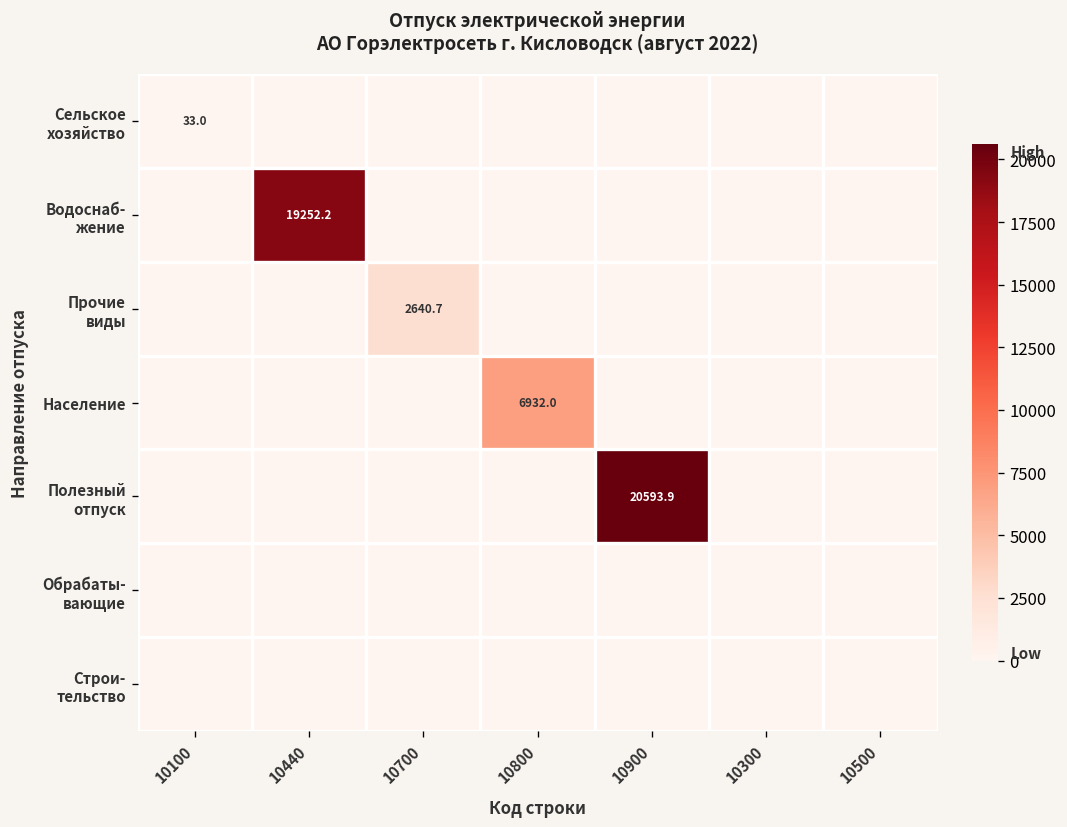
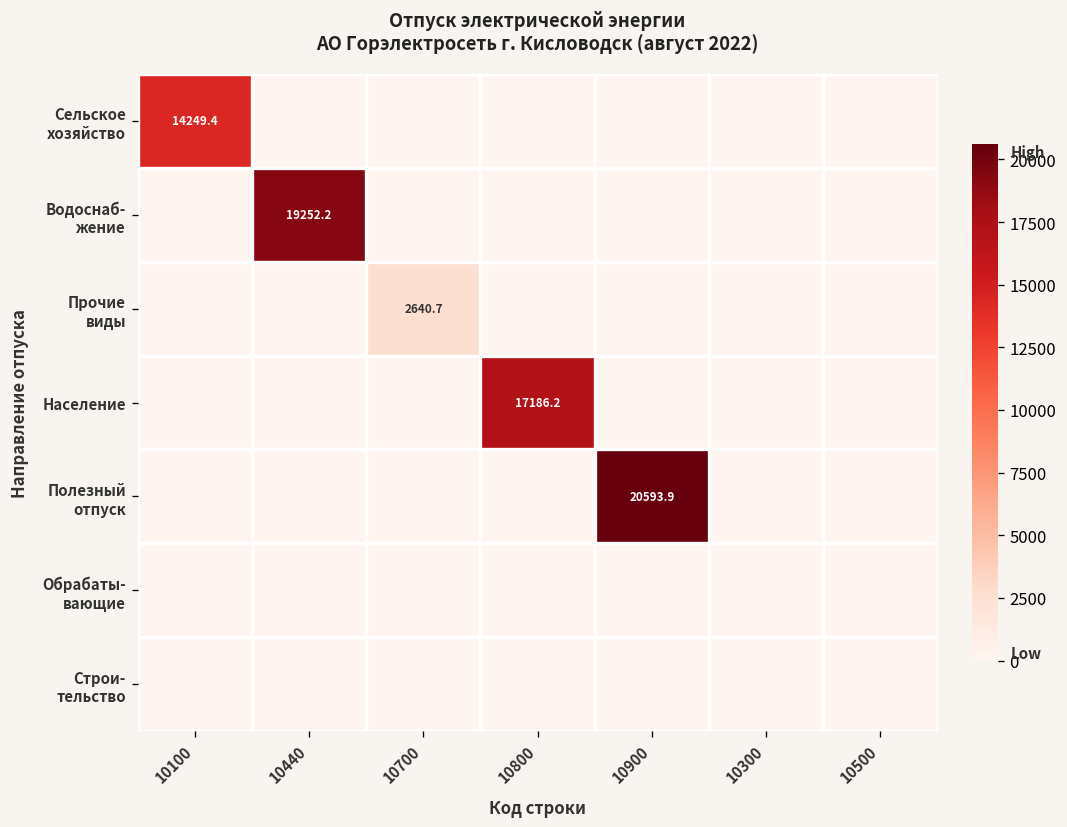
  {
    "Сельское хозяйство": {
-     "10100": 33.0
+     "10100": 14249.4
    },
    "Водоснаб- жение": {
      "10440": 19252.2
    },
    "Прочие виды": {
      "10700": 2640.7
    },
    "Население": {
-     "10800": 6932.0
+     "10800": 17186.2
    },
    "Полезный отпуск": {
      "10900": 20593.9
    }
  }
